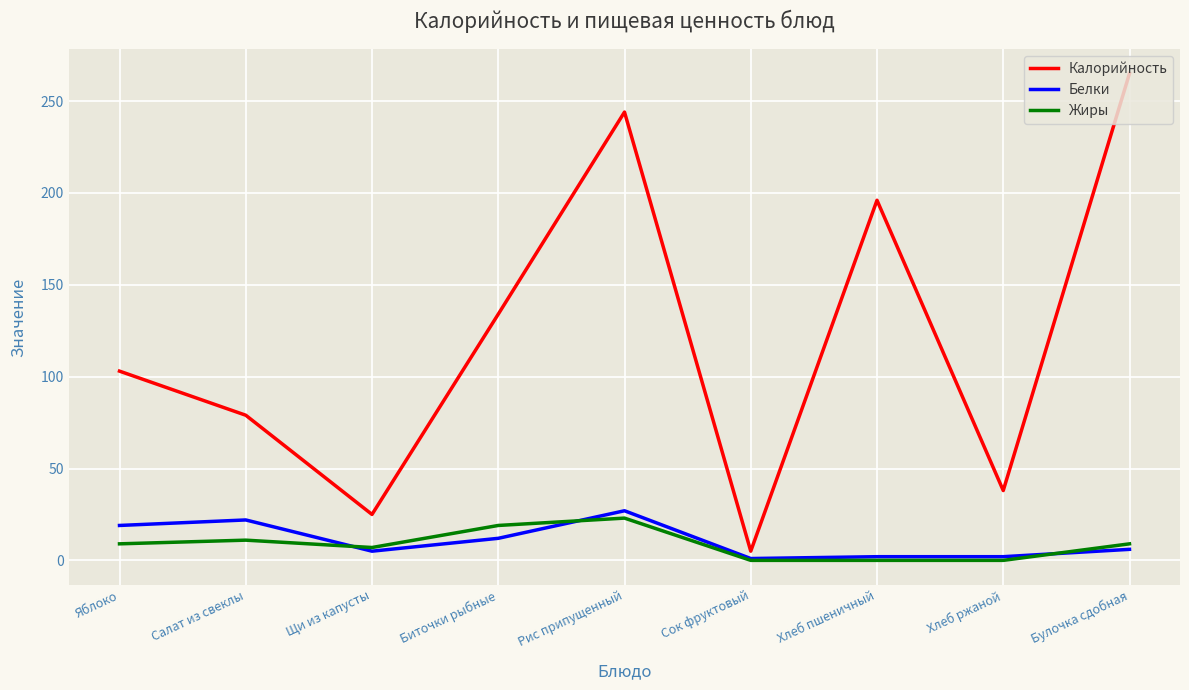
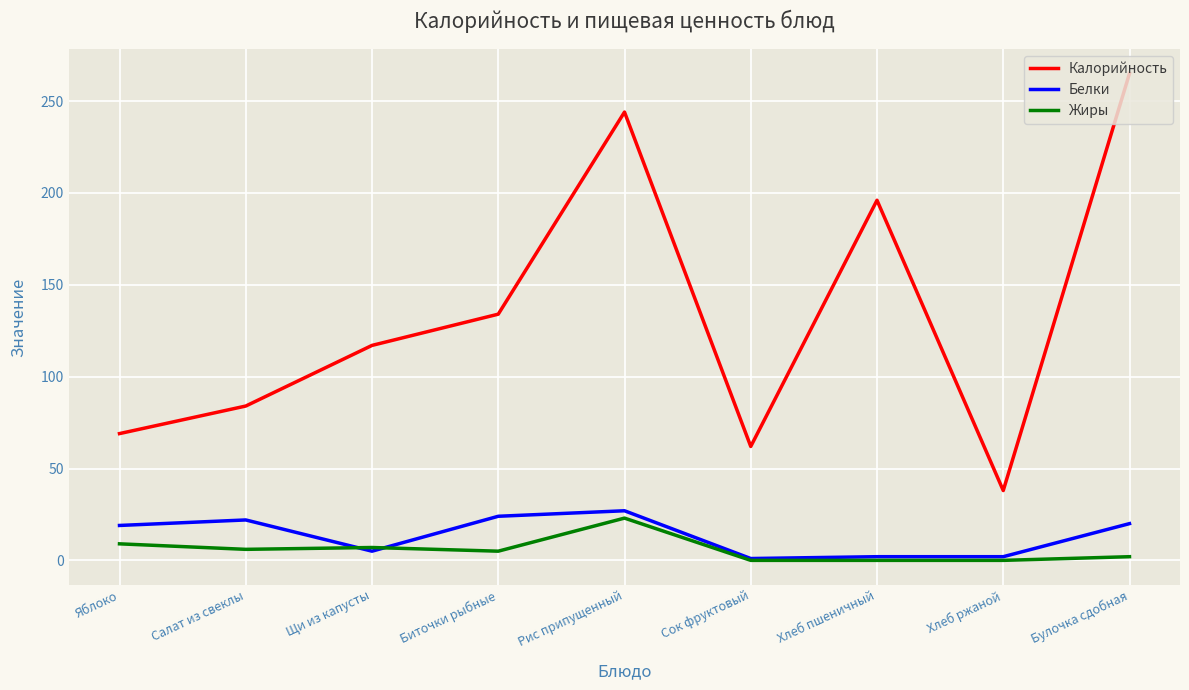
  {
    "Калорийность": {
-     "Яблоко": 103,
-     "Салат из свеклы": 79,
-     "Щи из капусты": 25,
+     "Яблоко": 69,
+     "Салат из свеклы": 84,
+     "Щи из капусты": 117,
      "Биточки рыбные": 134,
      "Рис припущенный": 244,
-     "Сок фруктовый": 5,
+     "Сок фруктовый": 62,
      "Хлеб пшеничный": 196,
      "Хлеб ржаной": 38
    },
    "Белки": {
      "Яблоко": 19,
      "Салат из свеклы": 22,
      "Щи из капусты": 5,
-     "Биточки рыбные": 12,
+     "Биточки рыбные": 24,
      "Рис припущенный": 27,
      "Хлеб пшеничный": 2,
      "Хлеб ржаной": 2,
-     "Булочка сдобная": 6
+     "Булочка сдобная": 20
    },
    "Жиры": {
      "Яблоко": 9,
-     "Салат из свеклы": 11,
+     "Салат из свеклы": 6,
      "Щи из капусты": 7,
-     "Биточки рыбные": 19,
+     "Биточки рыбные": 5,
      "Рис припущенный": 23,
      "Хлеб пшеничный": 0,
      "Хлеб ржаной": 0,
-     "Булочка сдобная": 9
+     "Булочка сдобная": 2
    }
  }
